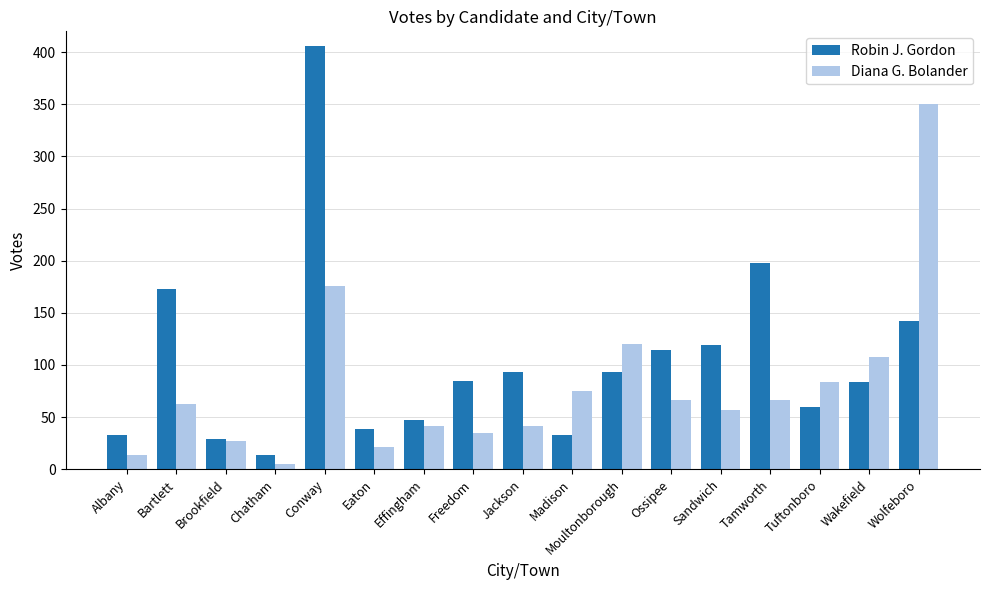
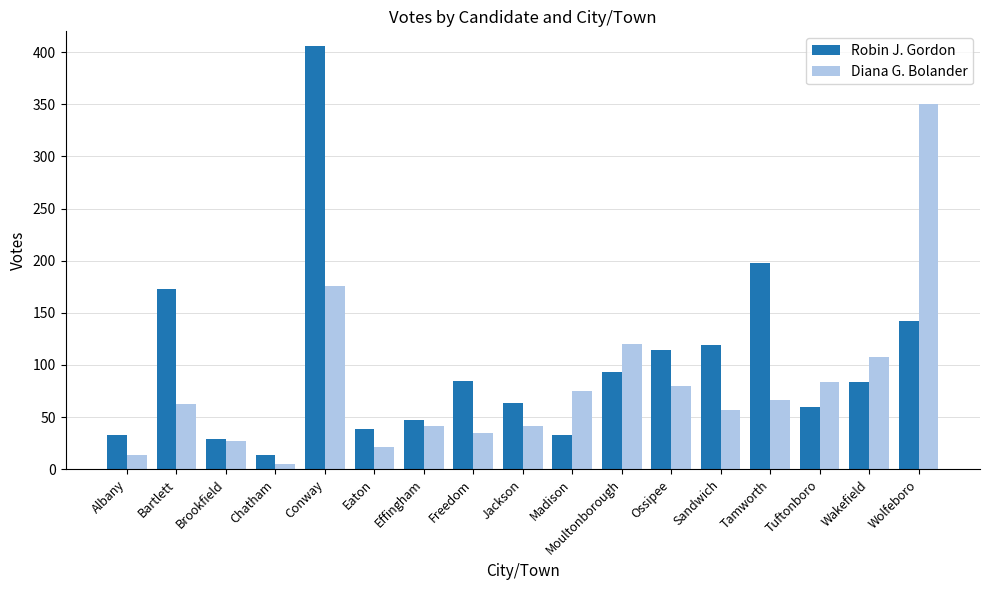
  {
    "Robin J. Gordon": {
      "Albany": 33,
      "Bartlett": 173,
      "Brookfield": 29,
      "Chatham": 14,
      "Conway": 406,
      "Eaton": 39,
      "Effingham": 47,
      "Freedom": 85,
-     "Jackson": 93,
+     "Jackson": 64,
      "Madison": 33,
      "Moultonborough": 93,
      "Ossipee": 114,
      "Sandwich": 119,
      "Tamworth": 198,
      "Tuftonboro": 60,
      "Wakefield": 84,
      "Wolfeboro": 142
    },
    "Diana G. Bolander": {
      "Albany": 14,
      "Bartlett": 63,
      "Brookfield": 27,
      "Chatham": 5,
      "Conway": 176,
      "Eaton": 21,
      "Effingham": 41,
      "Freedom": 35,
      "Jackson": 41,
      "Madison": 75,
      "Moultonborough": 120,
-     "Ossipee": 66,
+     "Ossipee": 80,
      "Sandwich": 57,
      "Tamworth": 66,
      "Tuftonboro": 84,
      "Wakefield": 108,
      "Wolfeboro": 350
    }
  }
